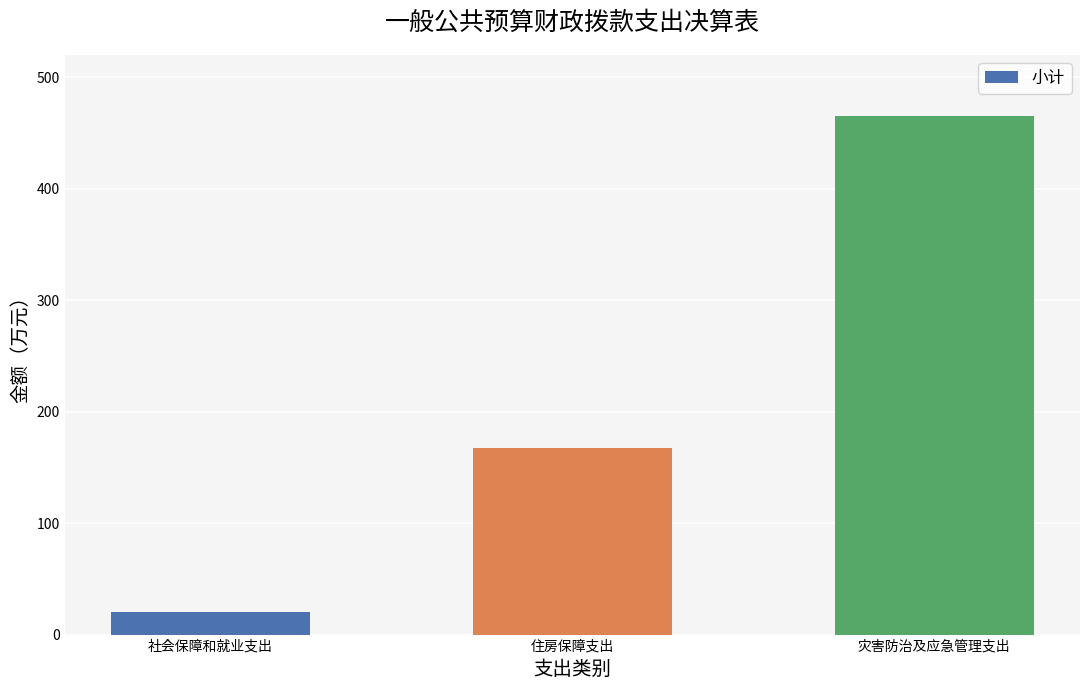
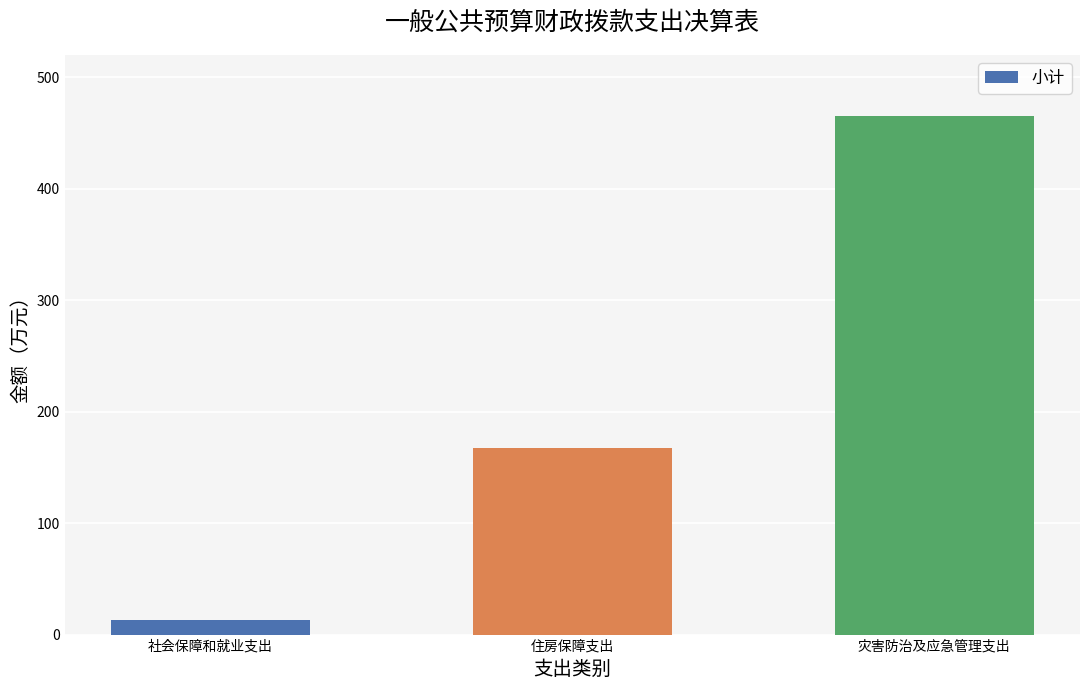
  {
-   "社会保障和就业支出": 21,
+   "社会保障和就业支出": 13,
    "住房保障支出": 168,
    "灾害防治及应急管理支出": 466
  }
